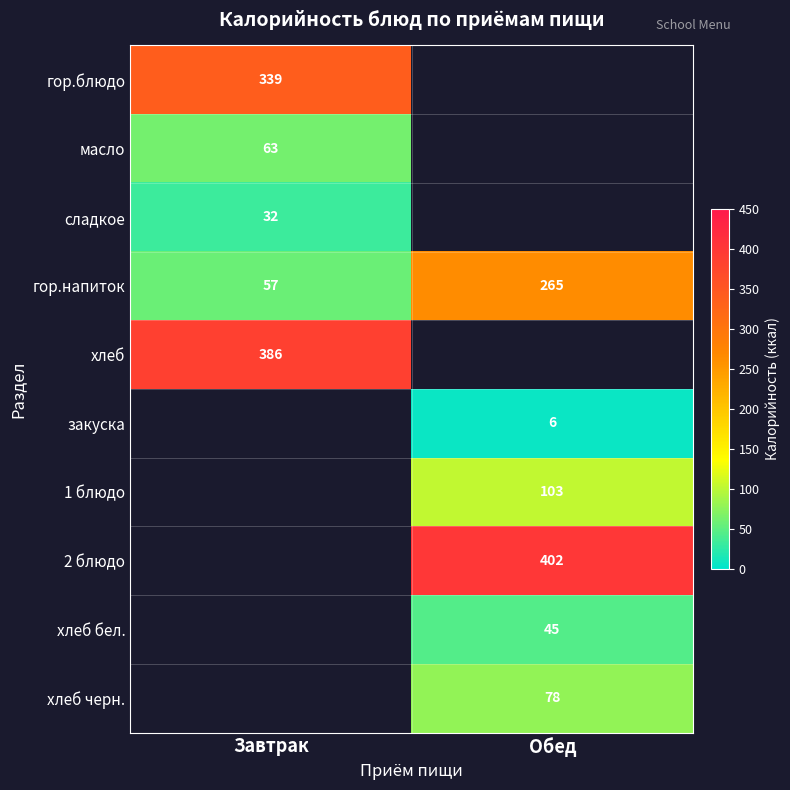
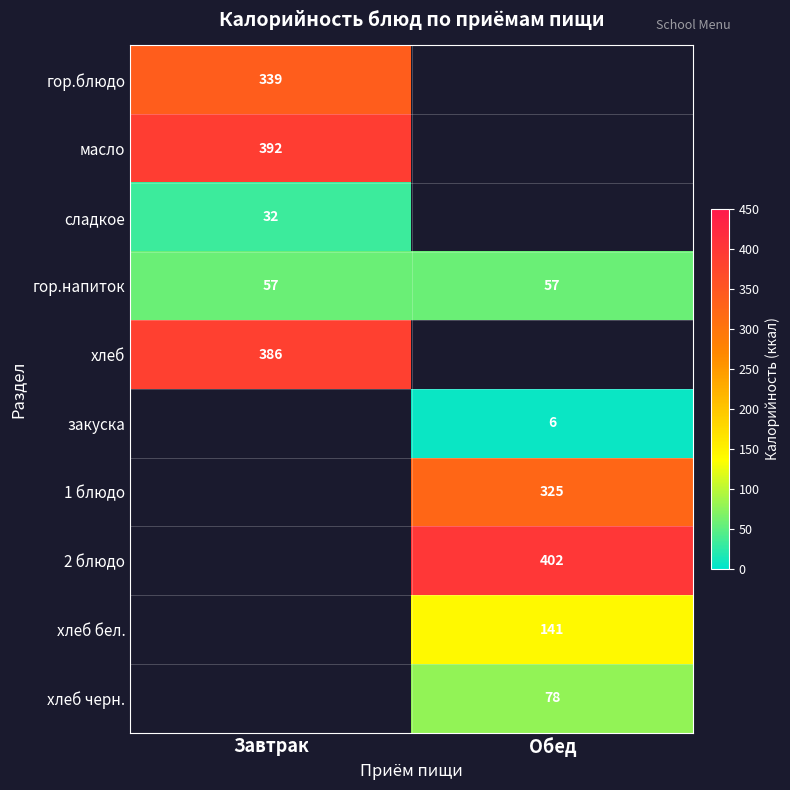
  {
    "масло": {
-     "Завтрак": 63
+     "Завтрак": 392
    },
    "гор.напиток": {
-     "Обед": 265
+     "Обед": 57
    },
    "1 блюдо": {
-     "Обед": 103
+     "Обед": 325
    },
    "хлеб бел.": {
-     "Обед": 45
+     "Обед": 141
    }
  }
